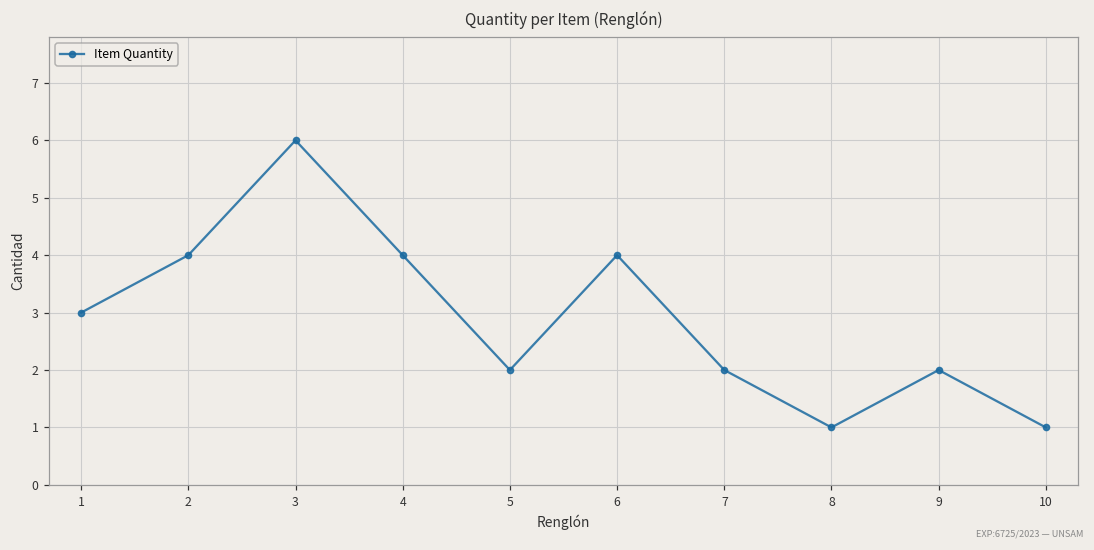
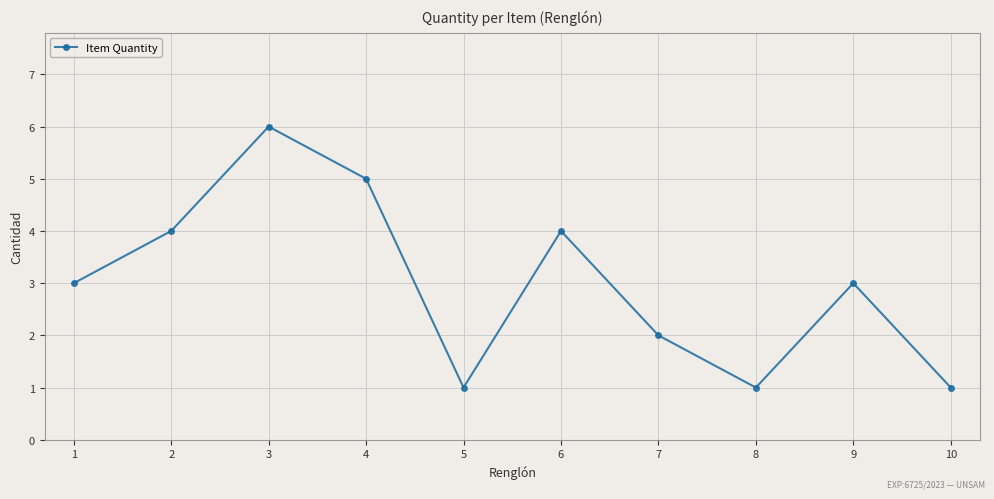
  {
    "1": 3,
    "2": 4,
    "3": 6,
-   "4": 4,
-   "5": 2,
+   "4": 5,
+   "5": 1,
    "6": 4,
    "7": 2,
    "8": 1,
-   "9": 2,
+   "9": 3,
    "10": 1
  }
